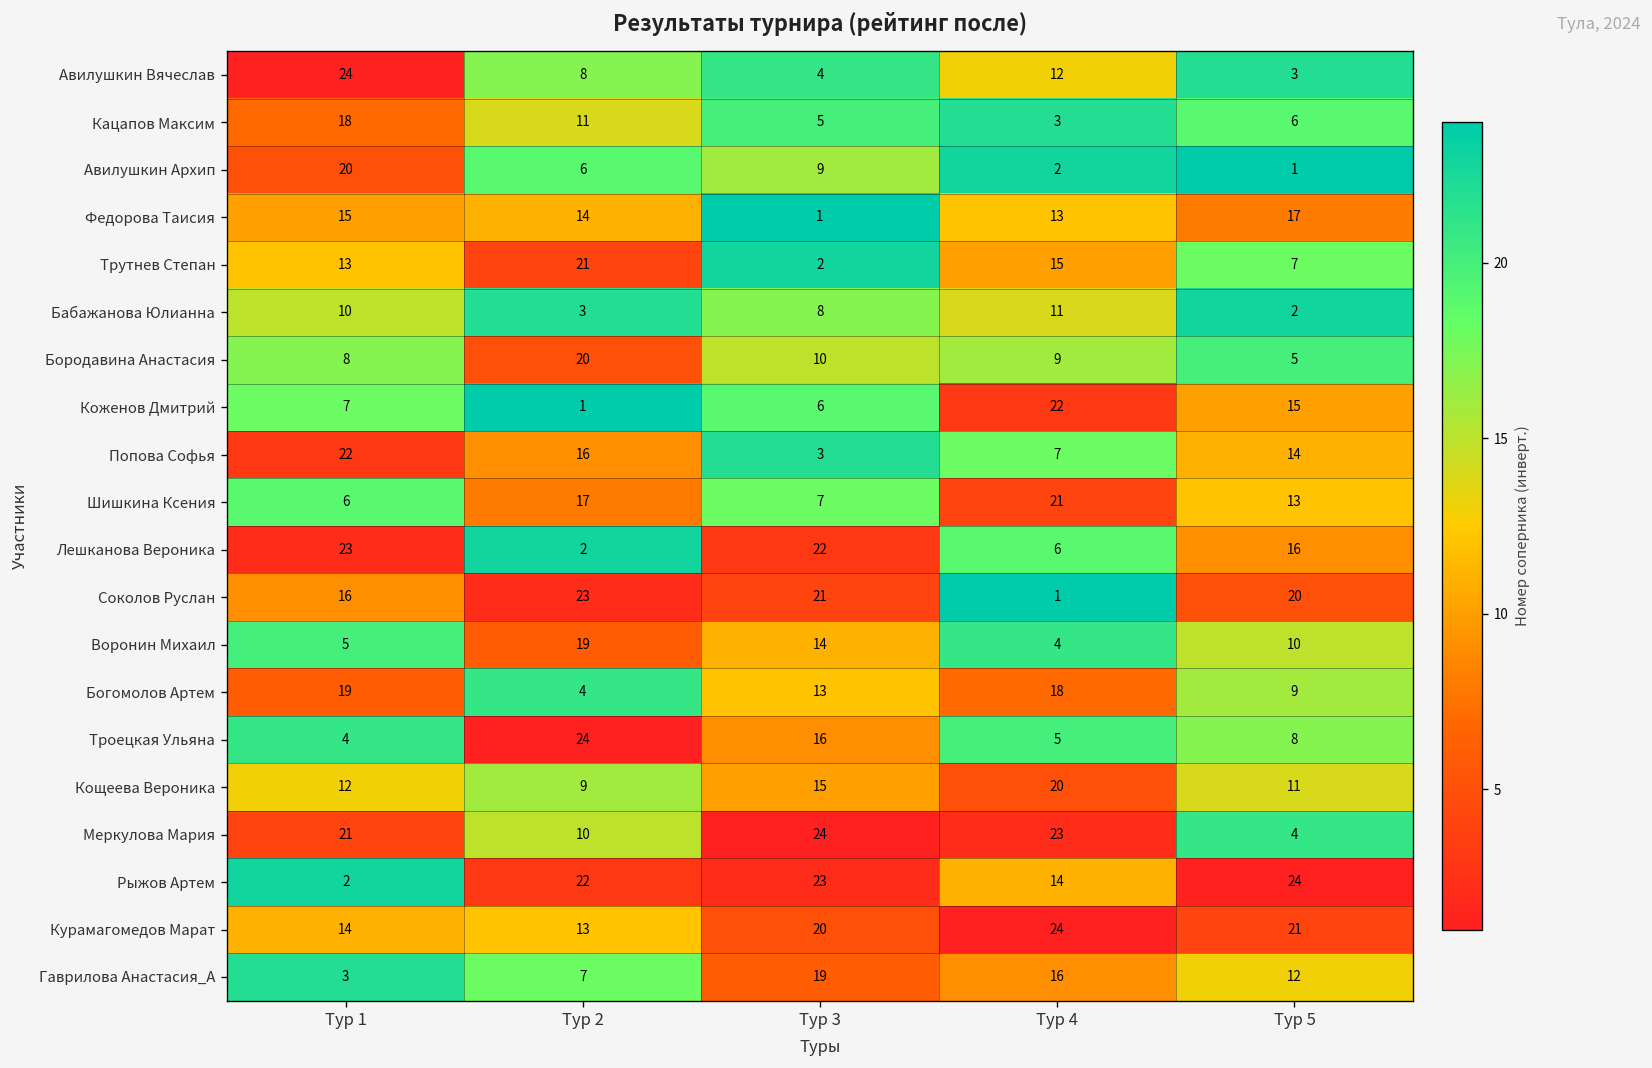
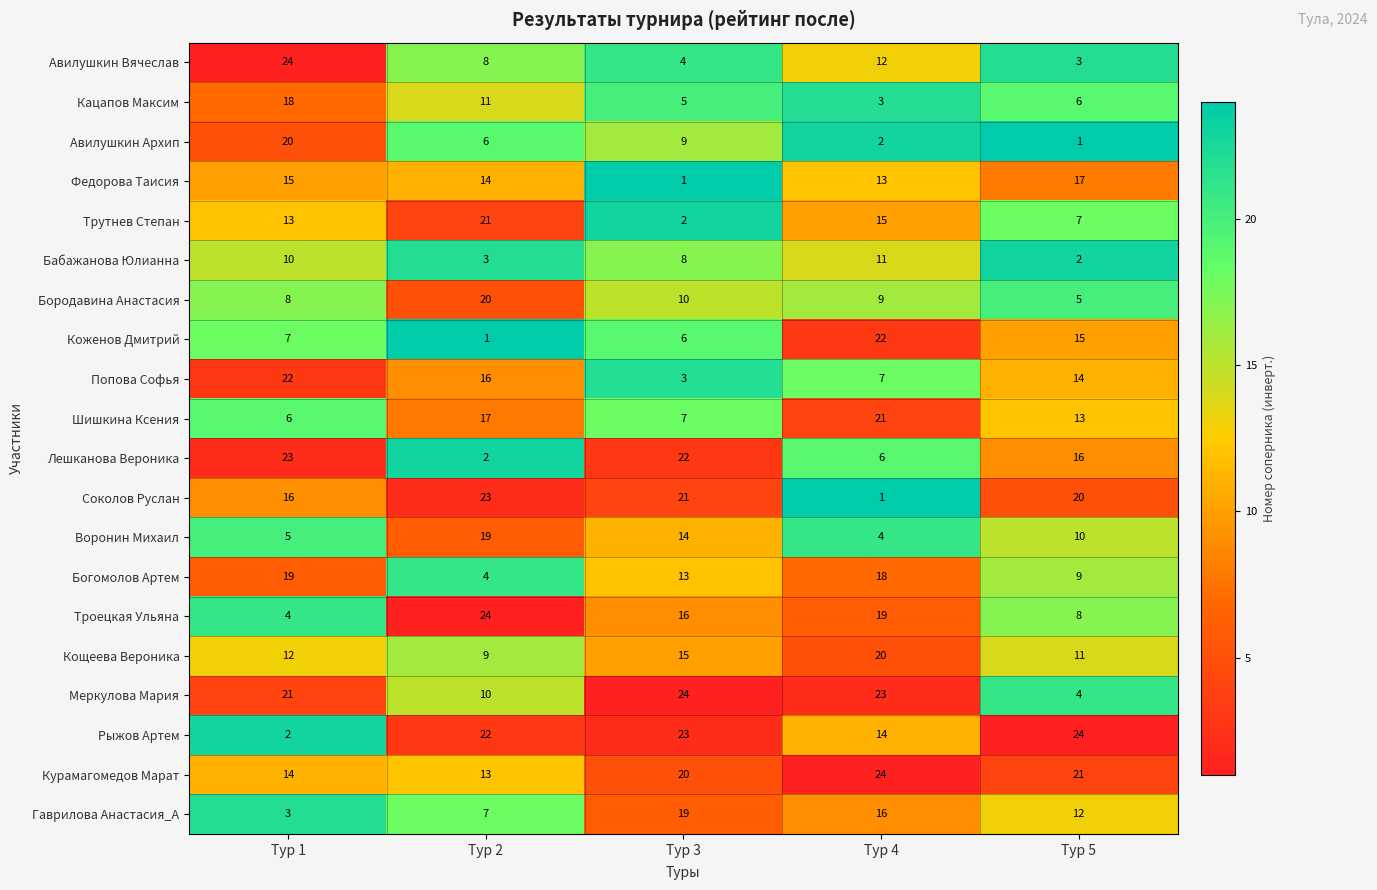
  {
    "Авилушкин Вячеслав": {
      "Тур 1": 24,
      "Тур 2": 8,
      "Тур 3": 4,
      "Тур 4": 12,
      "Тур 5": 3
    },
    "Кацапов Максим": {
      "Тур 1": 18,
      "Тур 2": 11,
      "Тур 3": 5,
      "Тур 4": 3,
      "Тур 5": 6
    },
    "Авилушкин Архип": {
      "Тур 1": 20,
      "Тур 2": 6,
      "Тур 3": 9,
      "Тур 4": 2,
      "Тур 5": 1
    },
    "Федорова Таисия": {
      "Тур 1": 15,
      "Тур 2": 14,
      "Тур 3": 1,
      "Тур 4": 13,
      "Тур 5": 17
    },
    "Трутнев Степан": {
      "Тур 1": 13,
      "Тур 2": 21,
      "Тур 3": 2,
      "Тур 4": 15,
      "Тур 5": 7
    },
    "Бабажанова Юлианна": {
      "Тур 1": 10,
      "Тур 2": 3,
      "Тур 3": 8,
      "Тур 4": 11,
      "Тур 5": 2
    },
    "Бородавина Анастасия": {
      "Тур 1": 8,
      "Тур 2": 20,
      "Тур 3": 10,
      "Тур 4": 9,
      "Тур 5": 5
    },
    "Коженов Дмитрий": {
      "Тур 1": 7,
      "Тур 2": 1,
      "Тур 3": 6,
      "Тур 4": 22,
      "Тур 5": 15
    },
    "Попова Софья": {
      "Тур 1": 22,
      "Тур 2": 16,
      "Тур 3": 3,
      "Тур 4": 7,
      "Тур 5": 14
    },
    "Шишкина Ксения": {
      "Тур 1": 6,
      "Тур 2": 17,
      "Тур 3": 7,
      "Тур 4": 21,
      "Тур 5": 13
    },
    "Лешканова Вероника": {
      "Тур 1": 23,
      "Тур 2": 2,
      "Тур 3": 22,
      "Тур 4": 6,
      "Тур 5": 16
    },
    "Соколов Руслан": {
      "Тур 1": 16,
      "Тур 2": 23,
      "Тур 3": 21,
      "Тур 4": 1,
      "Тур 5": 20
    },
    "Воронин Михаил": {
      "Тур 1": 5,
      "Тур 2": 19,
      "Тур 3": 14,
      "Тур 4": 4,
      "Тур 5": 10
    },
    "Богомолов Артем": {
      "Тур 1": 19,
      "Тур 2": 4,
      "Тур 3": 13,
      "Тур 4": 18,
      "Тур 5": 9
    },
    "Троецкая Ульяна": {
      "Тур 1": 4,
      "Тур 2": 24,
      "Тур 3": 16,
-     "Тур 4": 5,
+     "Тур 4": 19,
      "Тур 5": 8
    },
    "Кощеева Вероника": {
      "Тур 1": 12,
      "Тур 2": 9,
      "Тур 3": 15,
      "Тур 4": 20,
      "Тур 5": 11
    },
    "Меркулова Мария": {
      "Тур 1": 21,
      "Тур 2": 10,
      "Тур 3": 24,
      "Тур 4": 23,
      "Тур 5": 4
    },
    "Рыжов Артем": {
      "Тур 1": 2,
      "Тур 2": 22,
      "Тур 3": 23,
      "Тур 4": 14,
      "Тур 5": 24
    },
    "Курамагомедов Марат": {
      "Тур 1": 14,
      "Тур 2": 13,
      "Тур 3": 20,
      "Тур 4": 24,
      "Тур 5": 21
    },
    "Гаврилова Анастасия_А": {
      "Тур 1": 3,
      "Тур 2": 7,
      "Тур 3": 19,
      "Тур 4": 16,
      "Тур 5": 12
    }
  }
